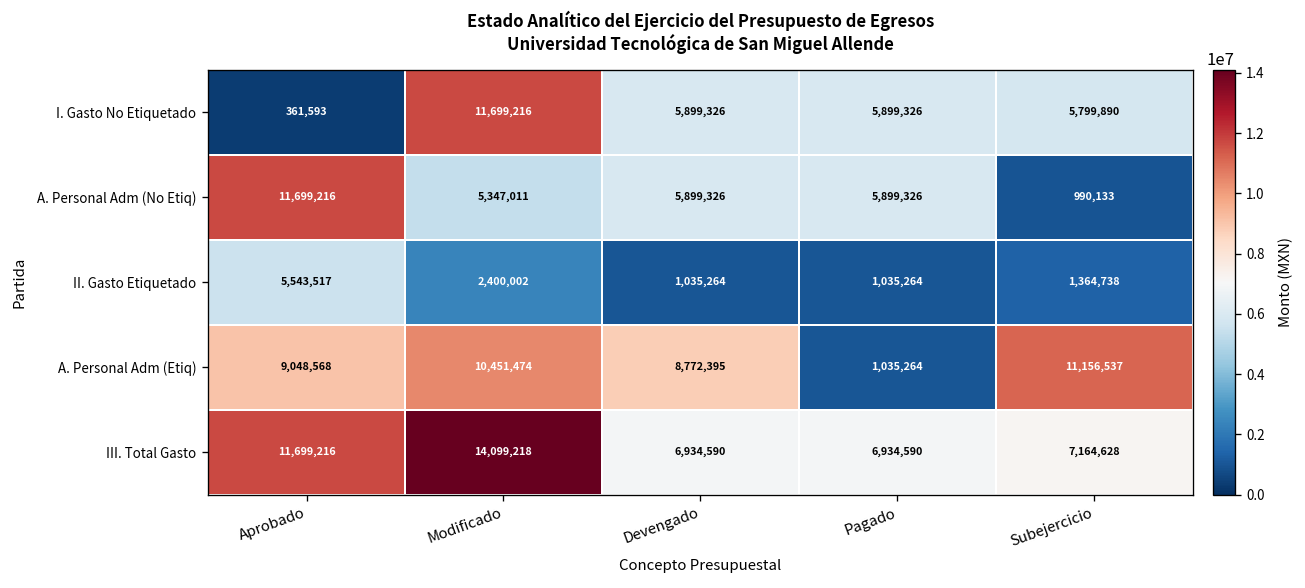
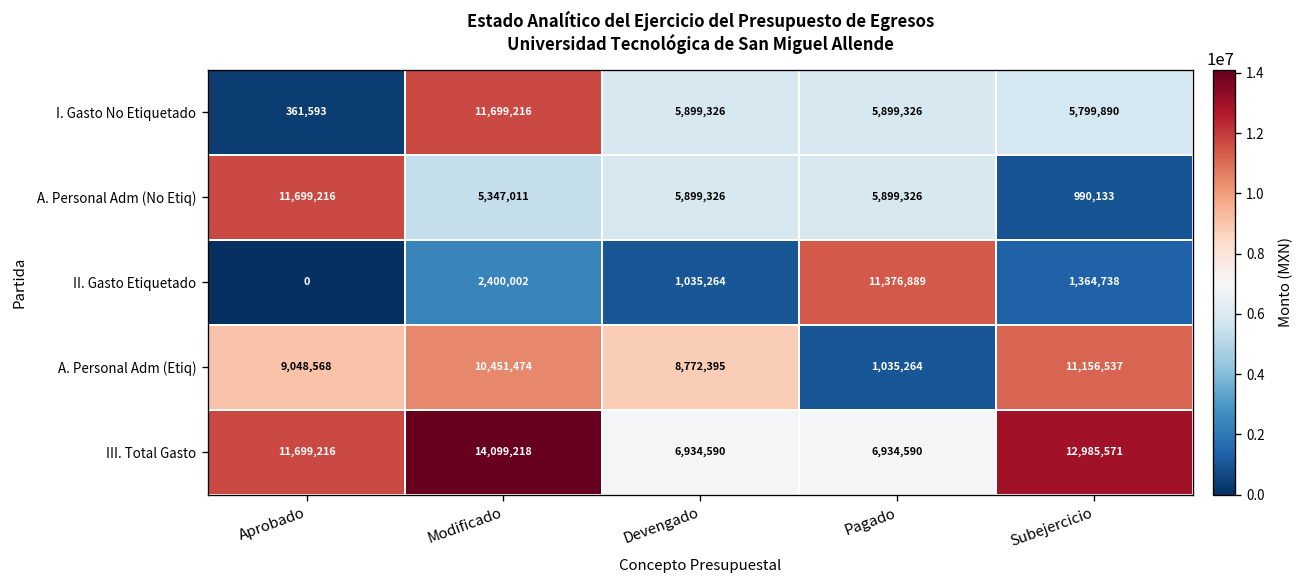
  {
    "I. Gasto No Etiquetado": {
      "Aprobado": "361,593",
      "Modificado": "11,699,216",
      "Devengado": "5,899,326",
      "Pagado": "5,899,326",
      "Subejercicio": "5,799,890"
    },
    "A. Personal Adm (No Etiq)": {
      "Aprobado": "11,699,216",
      "Modificado": "5,347,011",
      "Devengado": "5,899,326",
      "Pagado": "5,899,326",
      "Subejercicio": "990,133"
    },
    "II. Gasto Etiquetado": {
-     "Aprobado": "5,543,517",
+     "Aprobado": "0",
      "Modificado": "2,400,002",
      "Devengado": "1,035,264",
-     "Pagado": "1,035,264",
+     "Pagado": "11,376,889",
      "Subejercicio": "1,364,738"
    },
    "A. Personal Adm (Etiq)": {
      "Aprobado": "9,048,568",
      "Modificado": "10,451,474",
      "Devengado": "8,772,395",
      "Pagado": "1,035,264",
      "Subejercicio": "11,156,537"
    },
    "III. Total Gasto": {
      "Aprobado": "11,699,216",
      "Modificado": "14,099,218",
      "Devengado": "6,934,590",
      "Pagado": "6,934,590",
-     "Subejercicio": "7,164,628"
+     "Subejercicio": "12,985,571"
    }
  }
